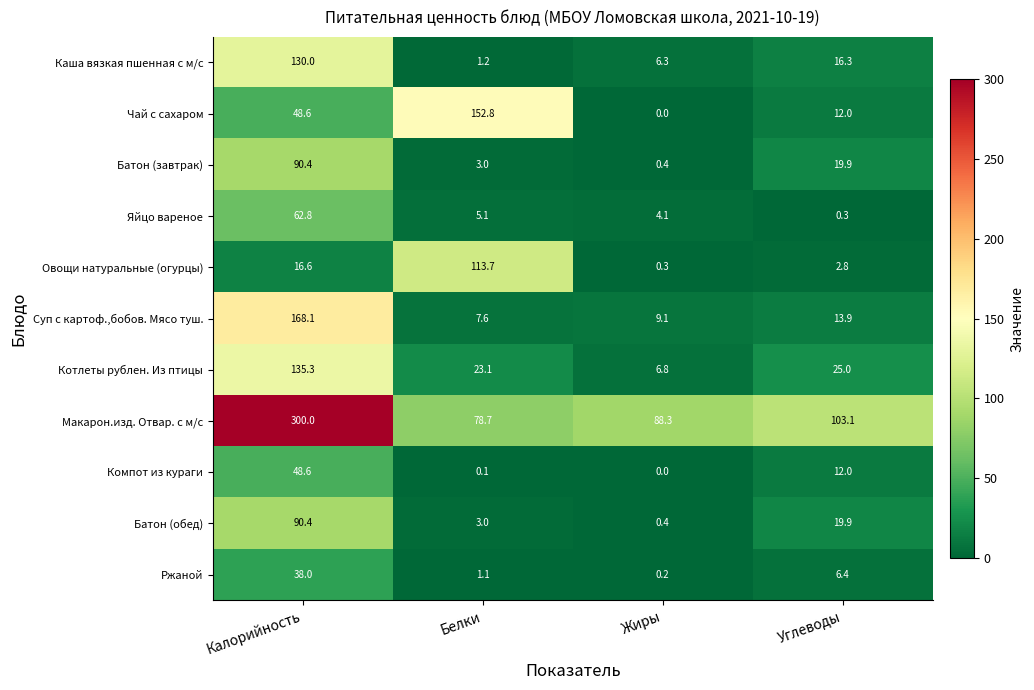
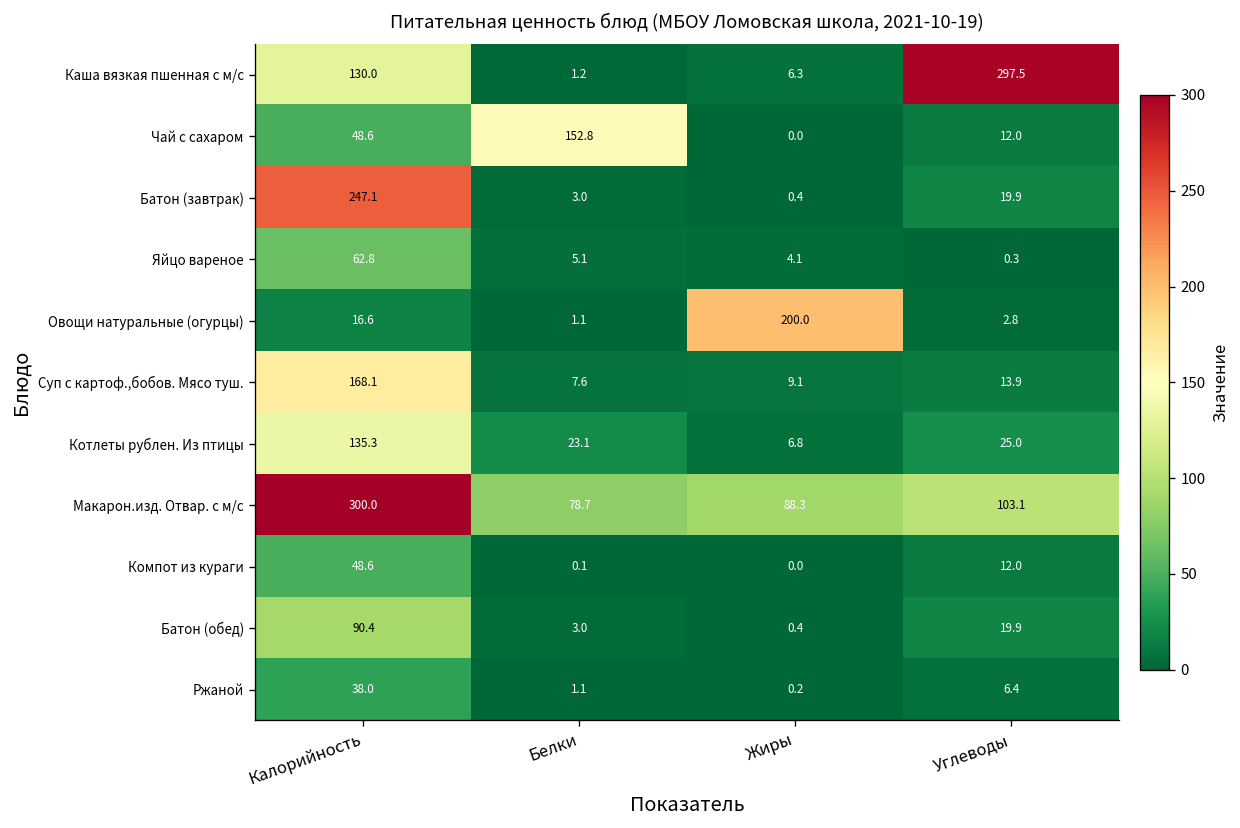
  {
    "Каша вязкая пшенная с м/с": {
      "Калорийность": 130.0,
      "Белки": 1.2,
      "Жиры": 6.3,
-     "Углеводы": 16.3
+     "Углеводы": 297.5
    },
    "Чай с сахаром": {
      "Калорийность": 48.6,
      "Белки": 152.8,
      "Жиры": 0.0,
      "Углеводы": 12.0
    },
    "Батон (завтрак)": {
-     "Калорийность": 90.4,
+     "Калорийность": 247.1,
      "Белки": 3.0,
      "Жиры": 0.4,
      "Углеводы": 19.9
    },
    "Яйцо вареное": {
      "Калорийность": 62.8,
      "Белки": 5.1,
      "Жиры": 4.1,
      "Углеводы": 0.3
    },
    "Овощи натуральные (огурцы)": {
      "Калорийность": 16.6,
-     "Белки": 113.7,
-     "Жиры": 0.3,
+     "Белки": 1.1,
+     "Жиры": 200.0,
      "Углеводы": 2.8
    },
    "Суп с картоф.,бобов. Мясо туш.": {
      "Калорийность": 168.1,
      "Белки": 7.6,
      "Жиры": 9.1,
      "Углеводы": 13.9
    },
    "Котлеты рублен. Из птицы": {
      "Калорийность": 135.3,
      "Белки": 23.1,
      "Жиры": 6.8,
      "Углеводы": 25.0
    },
    "Макарон.изд. Отвар. с м/с": {
      "Калорийность": 300.0,
      "Белки": 78.7,
      "Жиры": 88.3,
      "Углеводы": 103.1
    },
    "Компот из кураги": {
      "Калорийность": 48.6,
      "Белки": 0.1,
      "Жиры": 0.0,
      "Углеводы": 12.0
    },
    "Батон (обед)": {
      "Калорийность": 90.4,
      "Белки": 3.0,
      "Жиры": 0.4,
      "Углеводы": 19.9
    },
    "Ржаной": {
      "Калорийность": 38.0,
      "Белки": 1.1,
      "Жиры": 0.2,
      "Углеводы": 6.4
    }
  }
